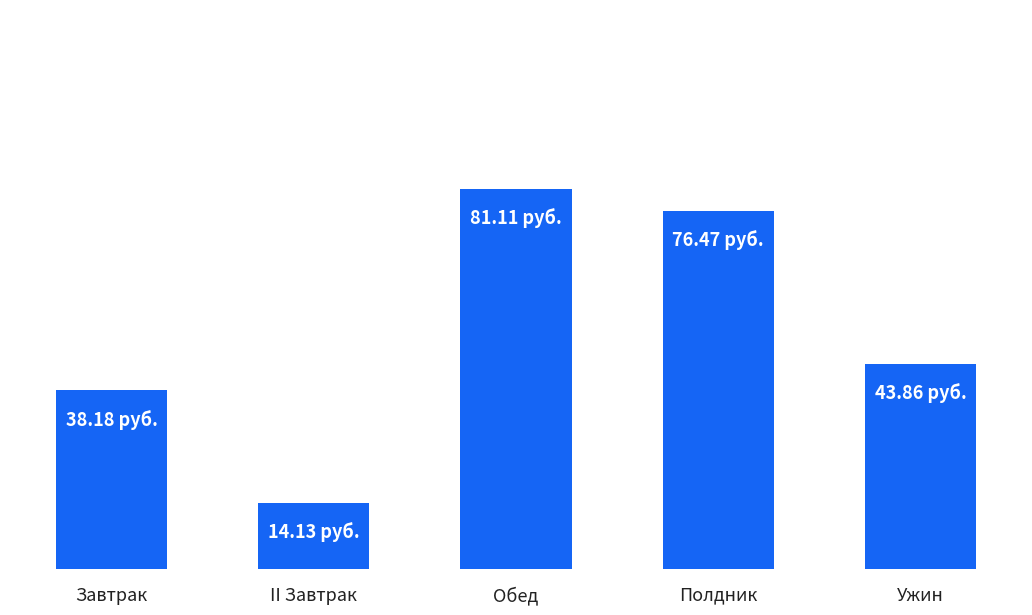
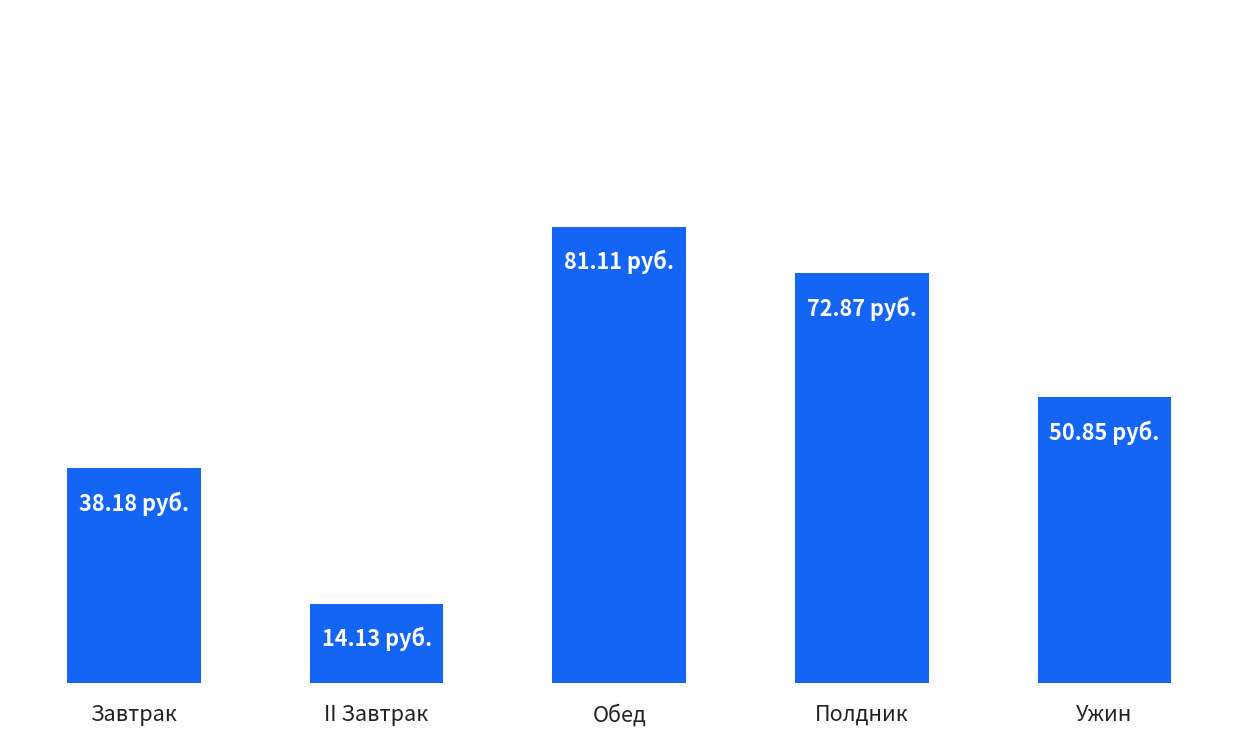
  {
    "Завтрак": 38.18,
    "II Завтрак": 14.13,
    "Обед": 81.11,
-   "Полдник": 76.47,
-   "Ужин": 43.86
+   "Полдник": 72.87,
+   "Ужин": 50.85
  }
